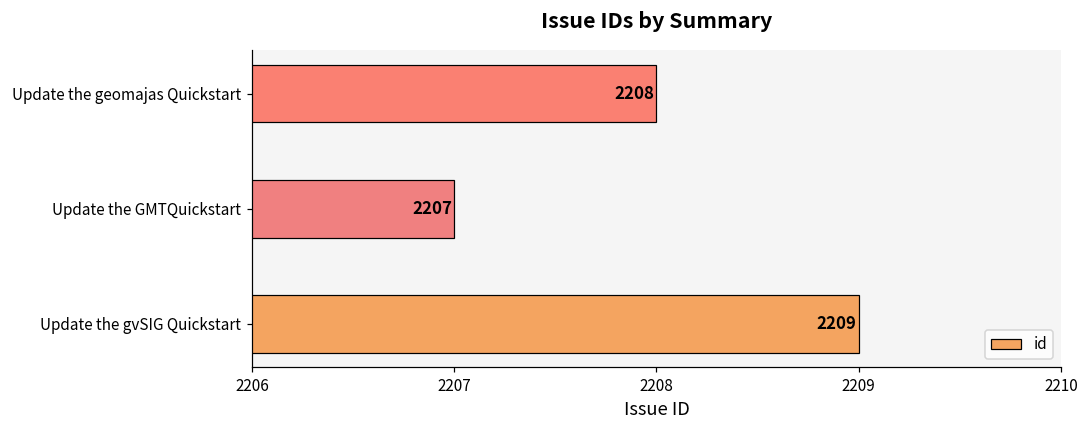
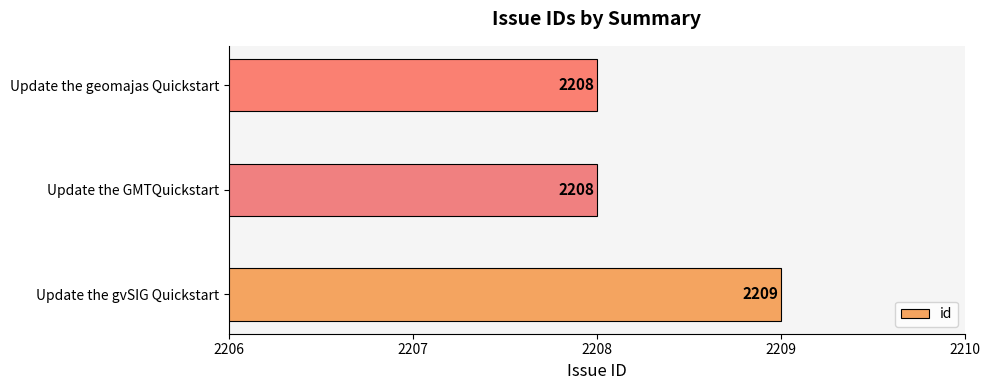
  {
    "Update the geomajas Quickstart": 2208,
-   "Update the GMTQuickstart": 2207,
+   "Update the GMTQuickstart": 2208,
    "Update the gvSIG Quickstart": 2209
  }
